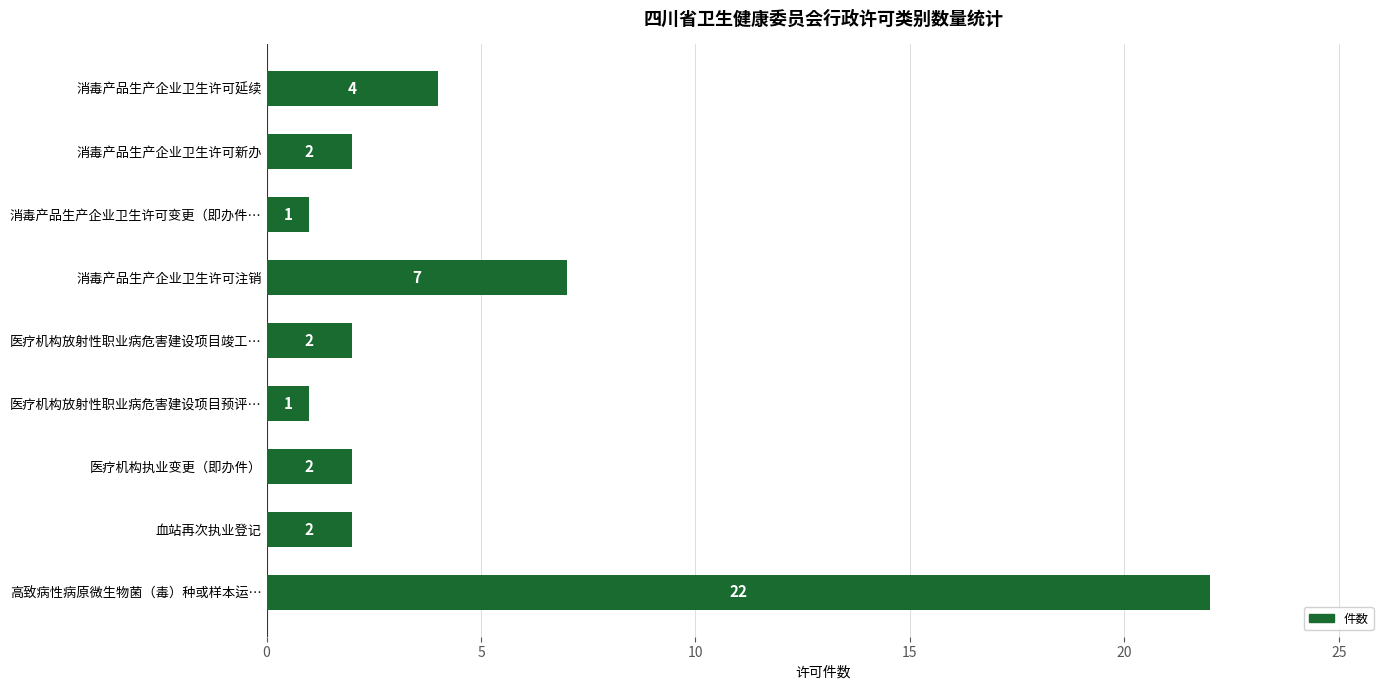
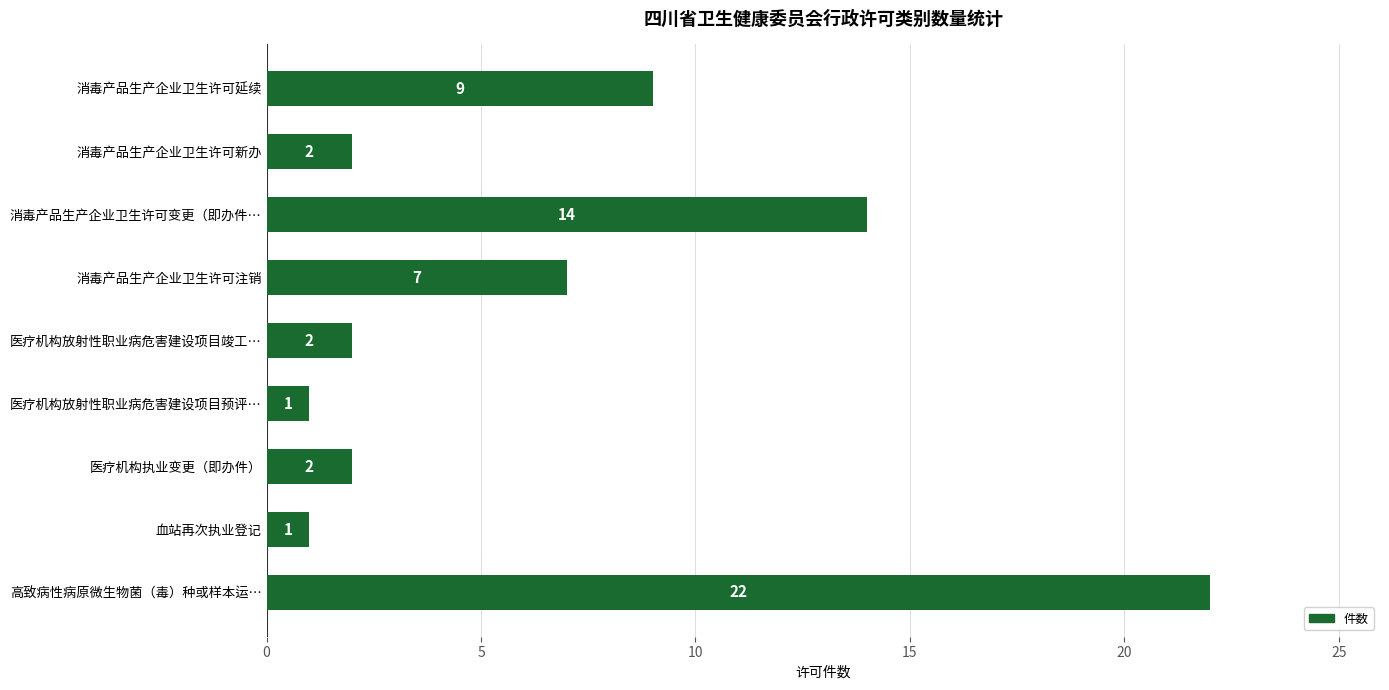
  {
-   "消毒产品生产企业卫生许可延续": 4,
+   "消毒产品生产企业卫生许可延续": 9,
    "消毒产品生产企业卫生许可新办": 2,
-   "消毒产品生产企业卫生许可变更（即办件…": 1,
+   "消毒产品生产企业卫生许可变更（即办件…": 14,
    "消毒产品生产企业卫生许可注销": 7,
    "医疗机构放射性职业病危害建设项目竣工…": 2,
    "医疗机构放射性职业病危害建设项目预评…": 1,
    "医疗机构执业变更（即办件）": 2,
-   "血站再次执业登记": 2,
+   "血站再次执业登记": 1,
    "高致病性病原微生物菌（毒）种或样本运…": 22
  }
